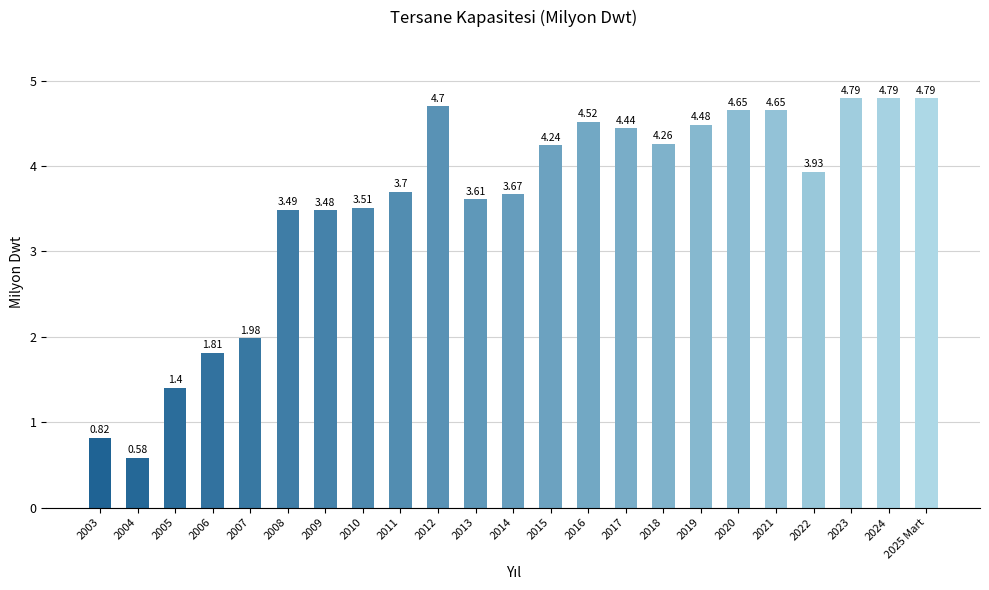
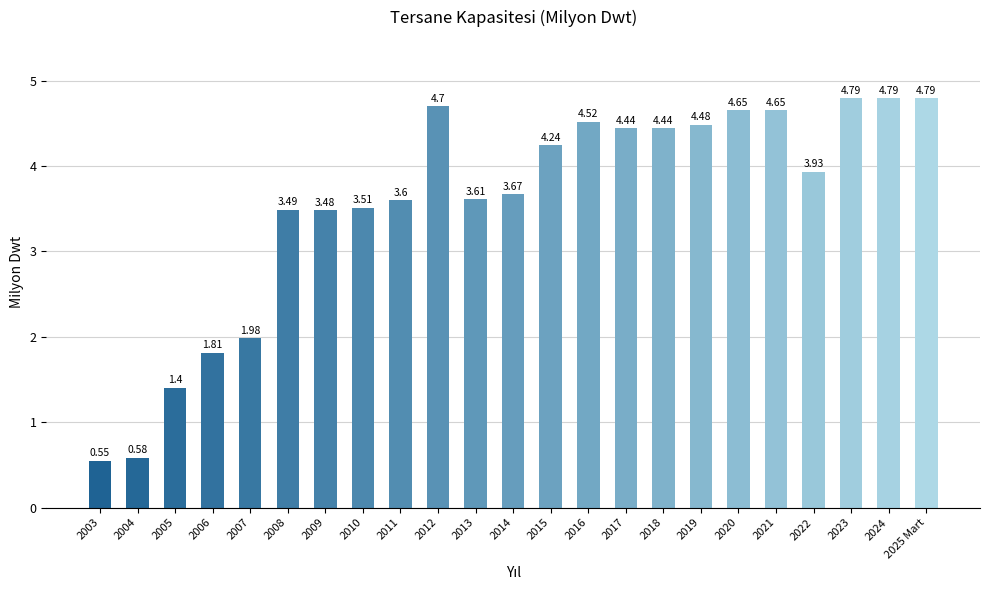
  {
-   "2003": 0.82,
+   "2003": 0.55,
    "2004": 0.58,
    "2005": 1.4,
    "2006": 1.81,
    "2007": 1.98,
    "2008": 3.49,
    "2009": 3.48,
    "2010": 3.51,
-   "2011": 3.7,
+   "2011": 3.6,
    "2012": 4.7,
    "2013": 3.61,
    "2014": 3.67,
    "2015": 4.24,
    "2016": 4.52,
    "2017": 4.44,
-   "2018": 4.26,
+   "2018": 4.44,
    "2019": 4.48,
    "2020": 4.65,
    "2021": 4.65,
    "2022": 3.93,
    "2023": 4.79,
    "2024": 4.79,
    "2025 Mart": 4.79
  }
